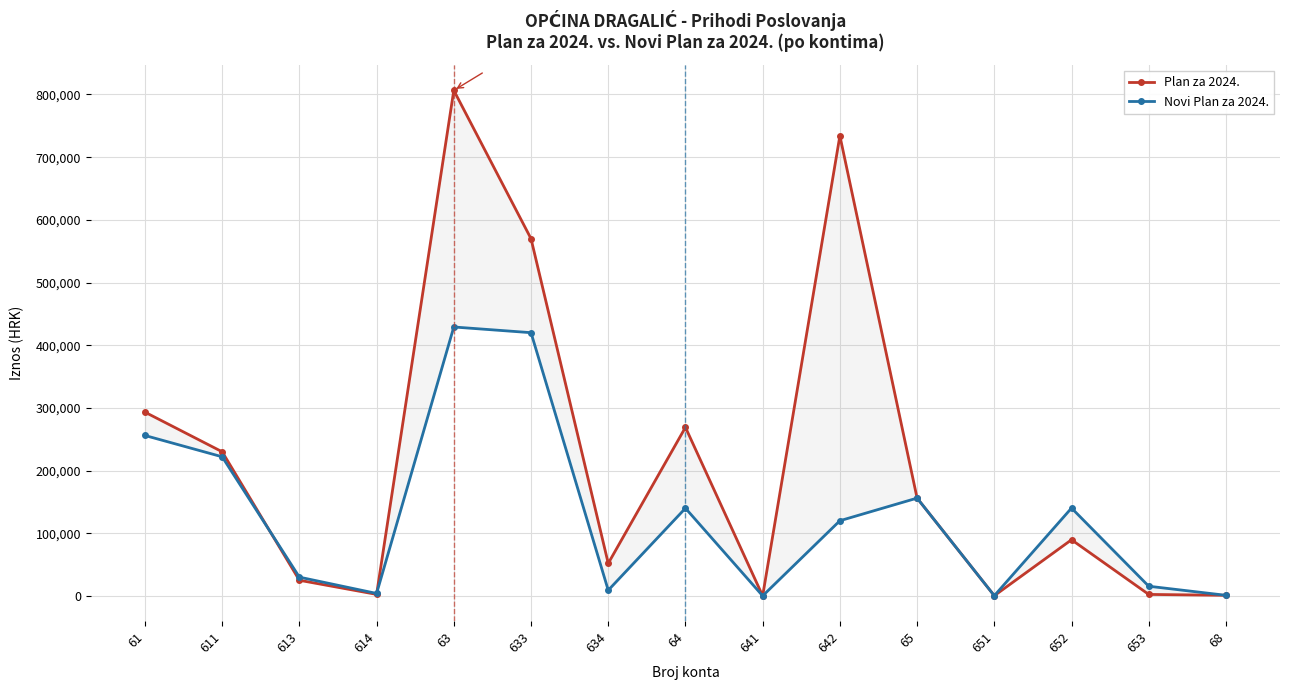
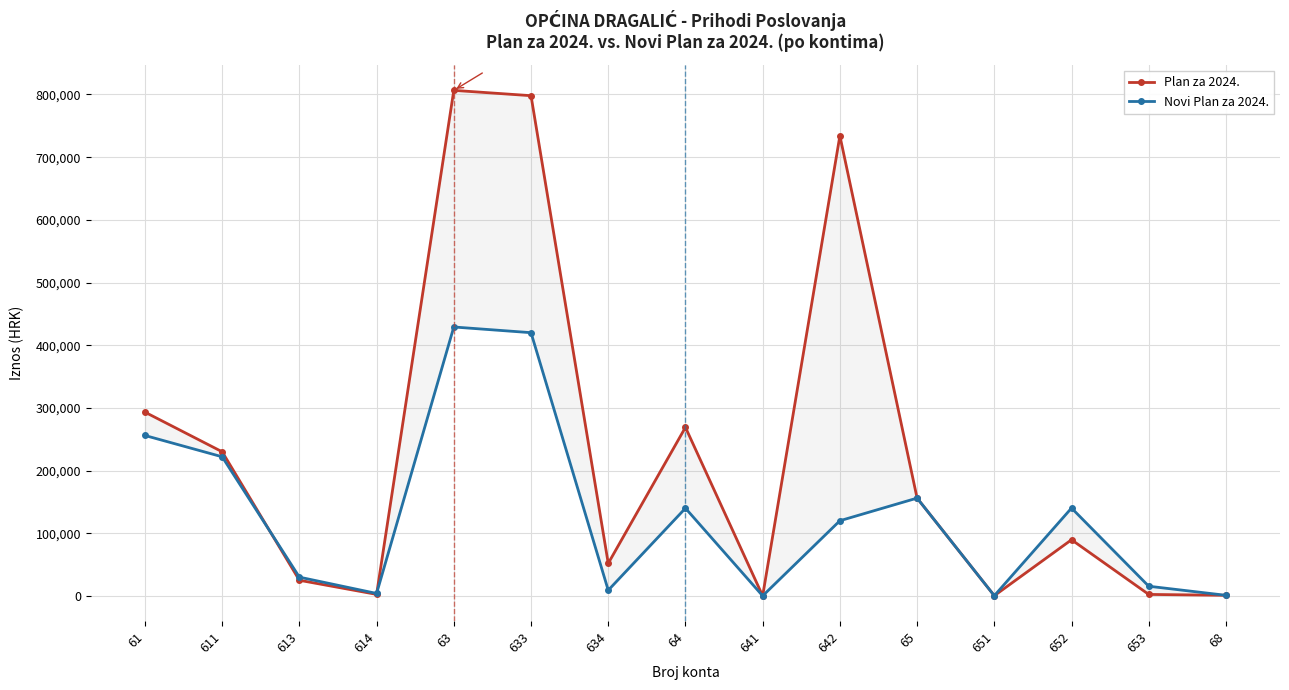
  {
    "Plan za 2024.": {
      "613": "30,000",
-     "633": "570,000",
+     "633": "800,000",
      "652": "90,000",
      "653": "0"
    },
    "Novi Plan za 2024.": {
      "61": "260,000",
      "611": "220,000",
      "63": "430,000",
      "633": "420,000",
      "634": "10,000",
      "64": "140,000",
      "642": "120,000"
    }
  }
